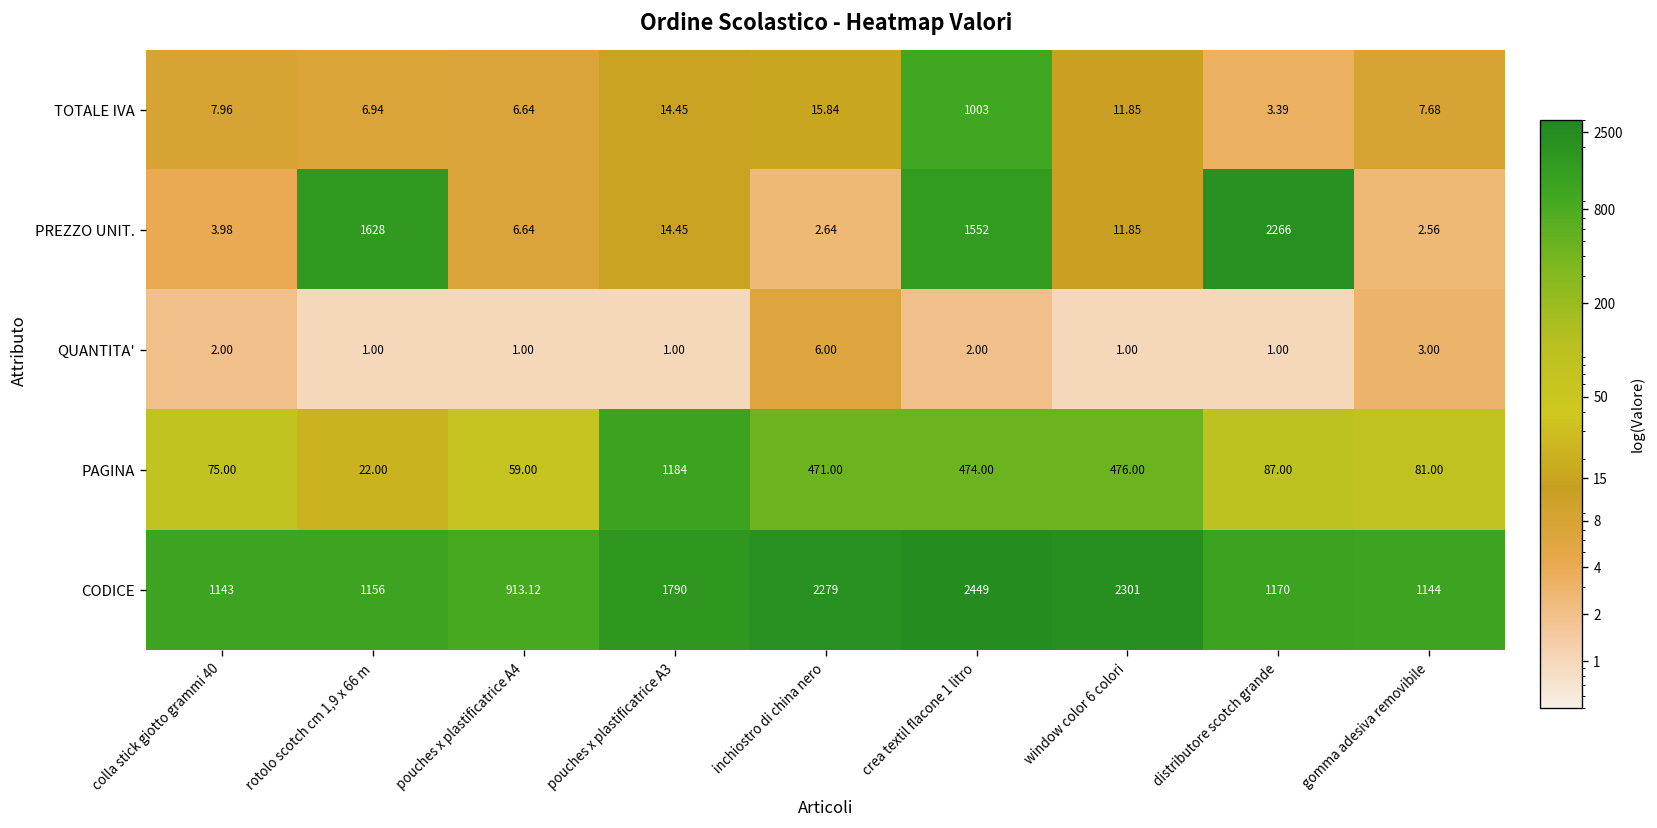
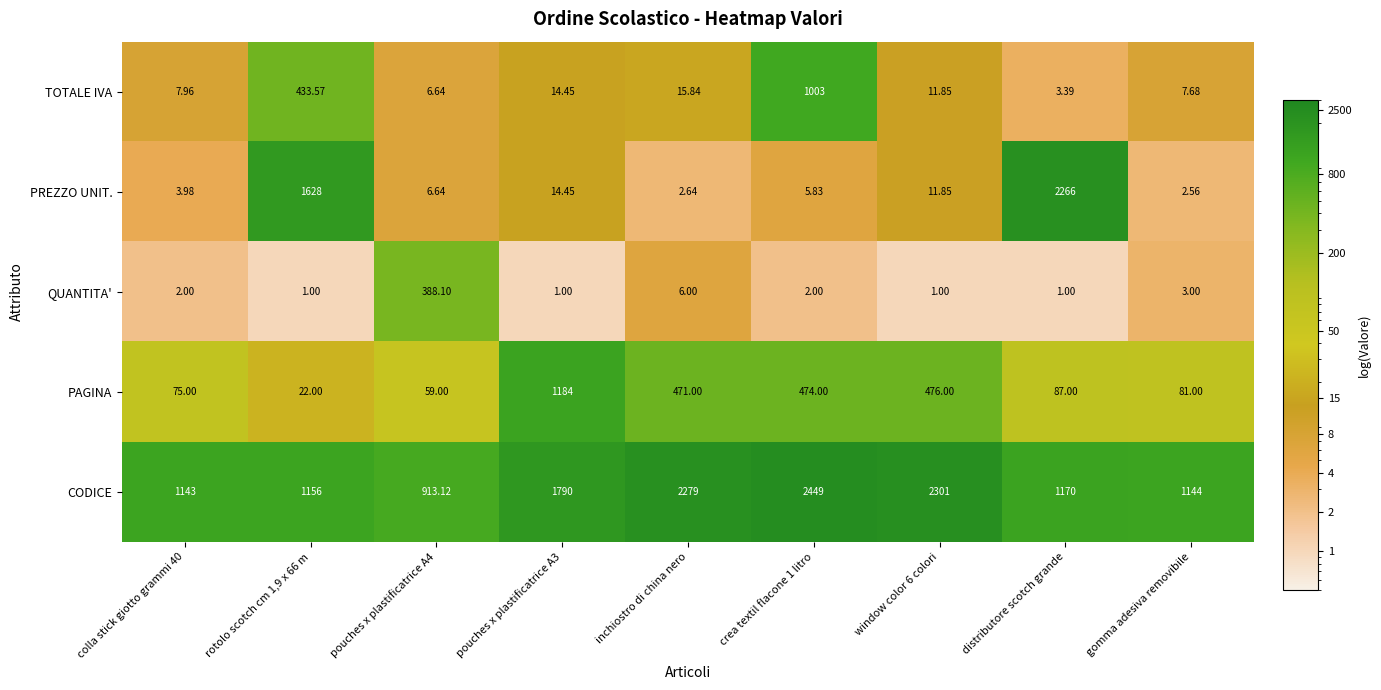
  {
    "TOTALE IVA": {
      "colla stick giotto grammi 40": 7.96,
-     "rotolo scotch cm 1,9 x 66 m": 6.94,
+     "rotolo scotch cm 1,9 x 66 m": 433.57,
      "pouches x plastificatrice A4": 6.64,
      "pouches x plastificatrice A3": 14.45,
      "inchiostro di china nero": 15.84,
      "crea textil flacone 1 litro": 1003,
      "window color 6 colori": 11.85,
      "distributore scotch grande": 3.39,
      "gomma adesiva removibile": 7.68
    },
    "PREZZO UNIT.": {
      "colla stick giotto grammi 40": 3.98,
      "rotolo scotch cm 1,9 x 66 m": 1628,
      "pouches x plastificatrice A4": 6.64,
      "pouches x plastificatrice A3": 14.45,
      "inchiostro di china nero": 2.64,
-     "crea textil flacone 1 litro": 1552,
+     "crea textil flacone 1 litro": 5.83,
      "window color 6 colori": 11.85,
      "distributore scotch grande": 2266,
      "gomma adesiva removibile": 2.56
    },
    "QUANTITA'": {
      "colla stick giotto grammi 40": 2.00,
      "rotolo scotch cm 1,9 x 66 m": 1.00,
-     "pouches x plastificatrice A4": 1.00,
+     "pouches x plastificatrice A4": 388.10,
      "pouches x plastificatrice A3": 1.00,
      "inchiostro di china nero": 6.00,
      "crea textil flacone 1 litro": 2.00,
      "window color 6 colori": 1.00,
      "distributore scotch grande": 1.00,
      "gomma adesiva removibile": 3.00
    },
    "PAGINA": {
      "colla stick giotto grammi 40": 75.00,
      "rotolo scotch cm 1,9 x 66 m": 22.00,
      "pouches x plastificatrice A4": 59.00,
      "pouches x plastificatrice A3": 1184,
      "inchiostro di china nero": 471.00,
      "crea textil flacone 1 litro": 474.00,
      "window color 6 colori": 476.00,
      "distributore scotch grande": 87.00,
      "gomma adesiva removibile": 81.00
    },
    "CODICE": {
      "colla stick giotto grammi 40": 1143,
      "rotolo scotch cm 1,9 x 66 m": 1156,
      "pouches x plastificatrice A4": 913.12,
      "pouches x plastificatrice A3": 1790,
      "inchiostro di china nero": 2279,
      "crea textil flacone 1 litro": 2449,
      "window color 6 colori": 2301,
      "distributore scotch grande": 1170,
      "gomma adesiva removibile": 1144
    }
  }
